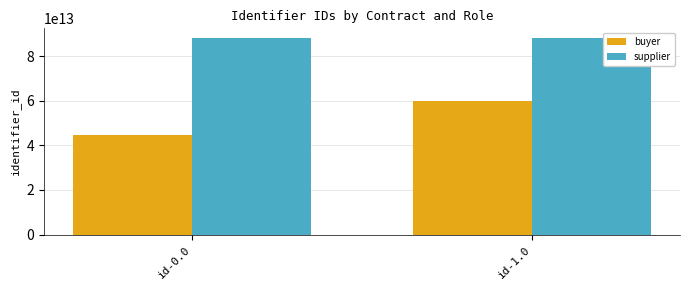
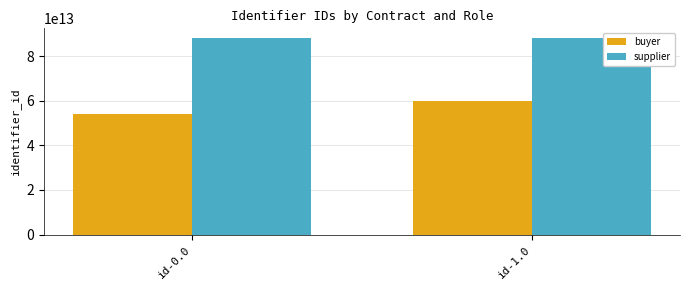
  {
    "buyer": {
-     "id-0.0": 45000000000000,
+     "id-0.0": 54000000000000,
      "id-1.0": 60000000000000
    },
    "supplier": {
      "id-0.0": 88000000000000,
      "id-1.0": 88000000000000
    }
  }
